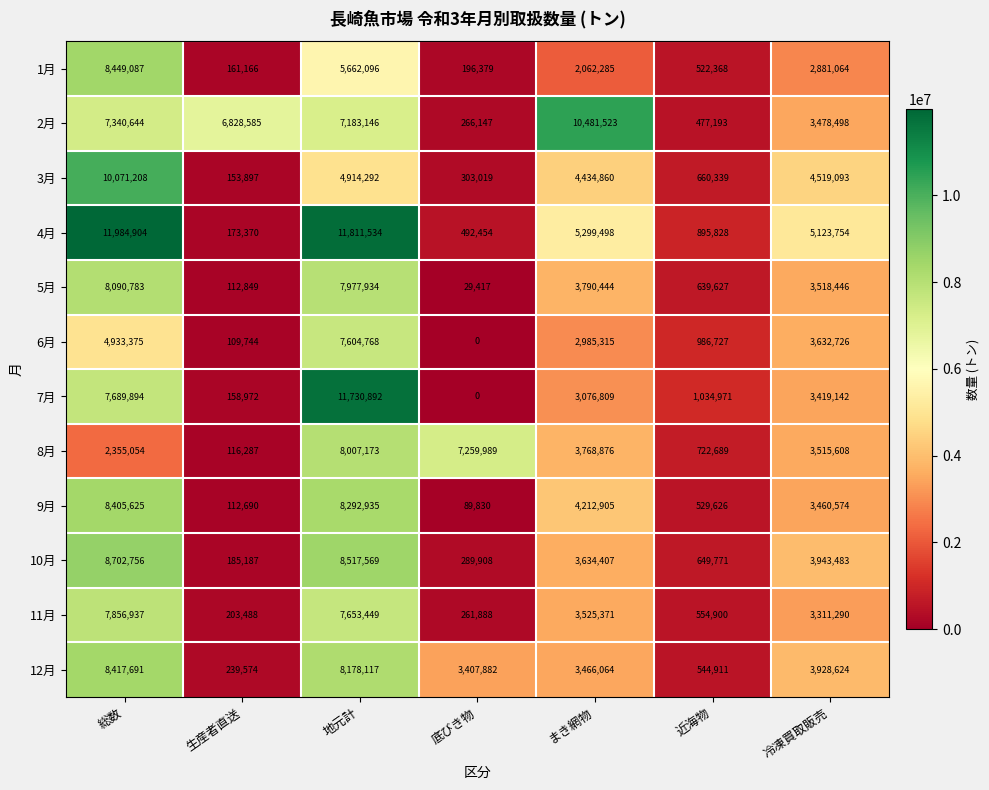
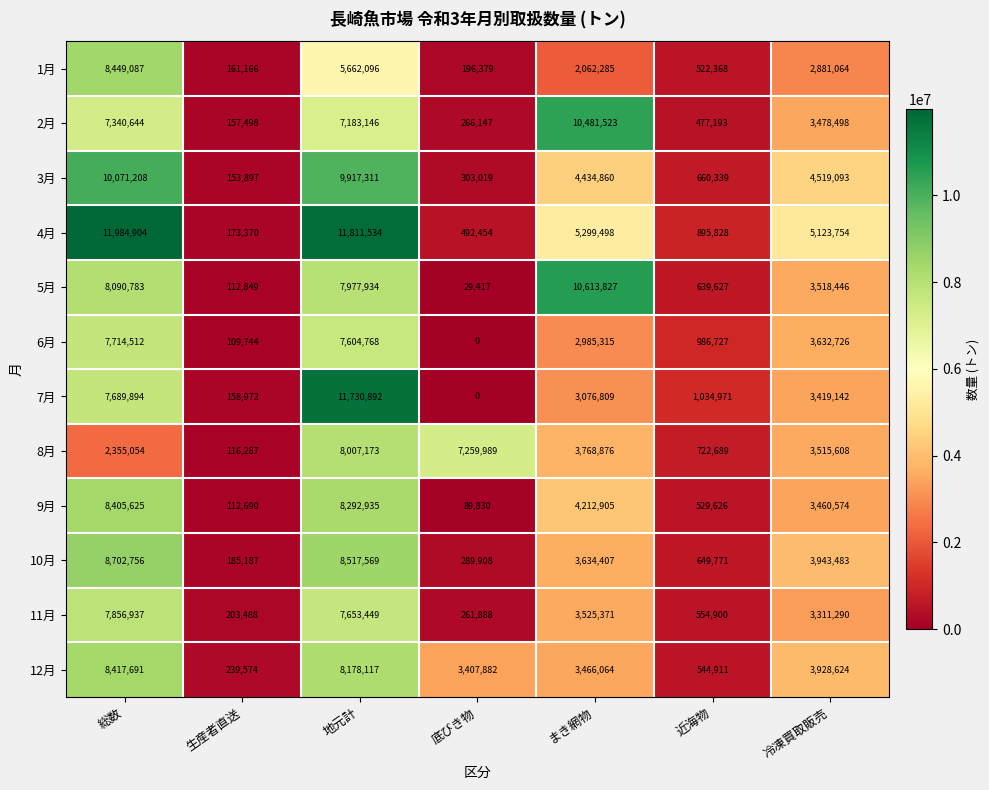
  {
    "1月": {
      "総数": "8,449,087",
      "生産者直送": "161,166",
      "地元計": "5,662,096",
      "底びき物": "196,379",
      "まき網物": "2,062,285",
      "近海物": "522,368",
      "冷凍買取販売": "2,881,064"
    },
    "2月": {
      "総数": "7,340,644",
-     "生産者直送": "6,828,585",
+     "生産者直送": "157,498",
      "地元計": "7,183,146",
      "底びき物": "266,147",
      "まき網物": "10,481,523",
      "近海物": "477,193",
      "冷凍買取販売": "3,478,498"
    },
    "3月": {
      "総数": "10,071,208",
      "生産者直送": "153,897",
-     "地元計": "4,914,292",
+     "地元計": "9,917,311",
      "底びき物": "303,019",
      "まき網物": "4,434,860",
      "近海物": "660,339",
      "冷凍買取販売": "4,519,093"
    },
    "4月": {
      "総数": "11,984,904",
      "生産者直送": "173,370",
      "地元計": "11,811,534",
      "底びき物": "492,454",
      "まき網物": "5,299,498",
      "近海物": "895,828",
      "冷凍買取販売": "5,123,754"
    },
    "5月": {
      "総数": "8,090,783",
      "生産者直送": "112,849",
      "地元計": "7,977,934",
      "底びき物": "29,417",
-     "まき網物": "3,790,444",
+     "まき網物": "10,613,827",
      "近海物": "639,627",
      "冷凍買取販売": "3,518,446"
    },
    "6月": {
-     "総数": "4,933,375",
+     "総数": "7,714,512",
      "生産者直送": "109,744",
      "地元計": "7,604,768",
      "底びき物": "0",
      "まき網物": "2,985,315",
      "近海物": "986,727",
      "冷凍買取販売": "3,632,726"
    },
    "7月": {
      "総数": "7,689,894",
      "生産者直送": "158,972",
      "地元計": "11,730,892",
      "底びき物": "0",
      "まき網物": "3,076,809",
      "近海物": "1,034,971",
      "冷凍買取販売": "3,419,142"
    },
    "8月": {
      "総数": "2,355,054",
      "生産者直送": "116,287",
      "地元計": "8,007,173",
      "底びき物": "7,259,989",
      "まき網物": "3,768,876",
      "近海物": "722,689",
      "冷凍買取販売": "3,515,608"
    },
    "9月": {
      "総数": "8,405,625",
      "生産者直送": "112,690",
      "地元計": "8,292,935",
      "底びき物": "89,830",
      "まき網物": "4,212,905",
      "近海物": "529,626",
      "冷凍買取販売": "3,460,574"
    },
    "10月": {
      "総数": "8,702,756",
      "生産者直送": "185,187",
      "地元計": "8,517,569",
      "底びき物": "289,908",
      "まき網物": "3,634,407",
      "近海物": "649,771",
      "冷凍買取販売": "3,943,483"
    },
    "11月": {
      "総数": "7,856,937",
      "生産者直送": "203,488",
      "地元計": "7,653,449",
      "底びき物": "261,888",
      "まき網物": "3,525,371",
      "近海物": "554,900",
      "冷凍買取販売": "3,311,290"
    },
    "12月": {
      "総数": "8,417,691",
      "生産者直送": "239,574",
      "地元計": "8,178,117",
      "底びき物": "3,407,882",
      "まき網物": "3,466,064",
      "近海物": "544,911",
      "冷凍買取販売": "3,928,624"
    }
  }
